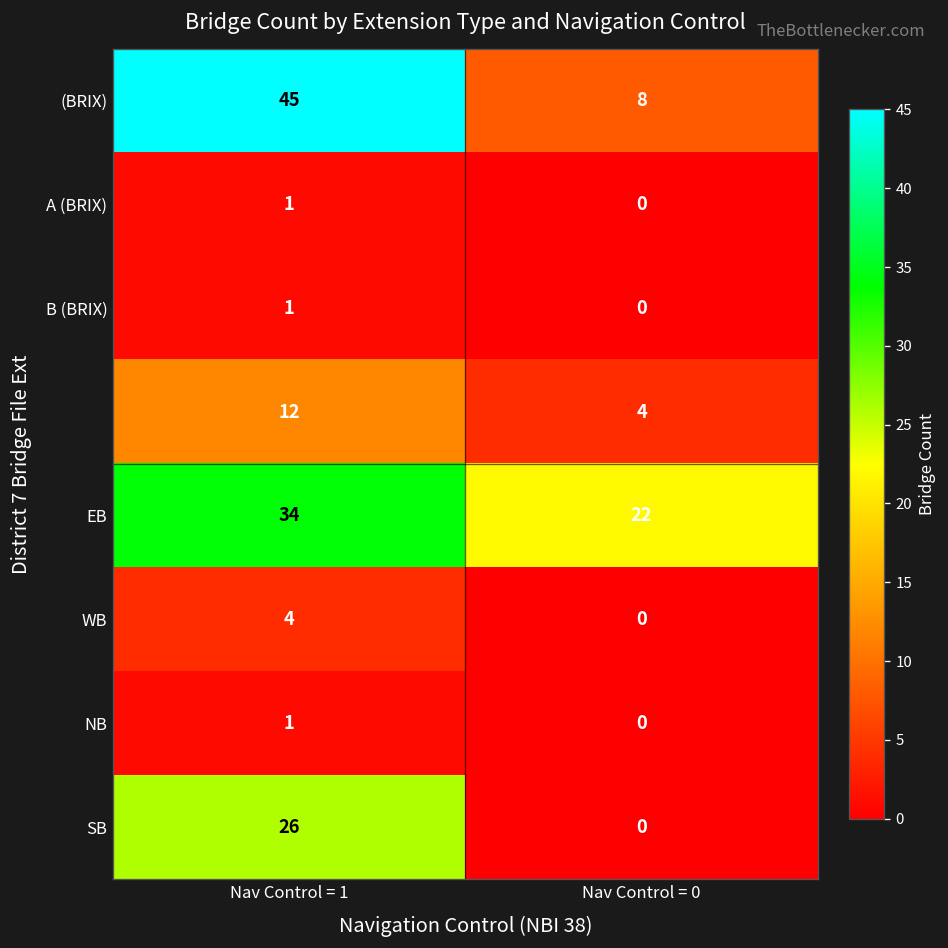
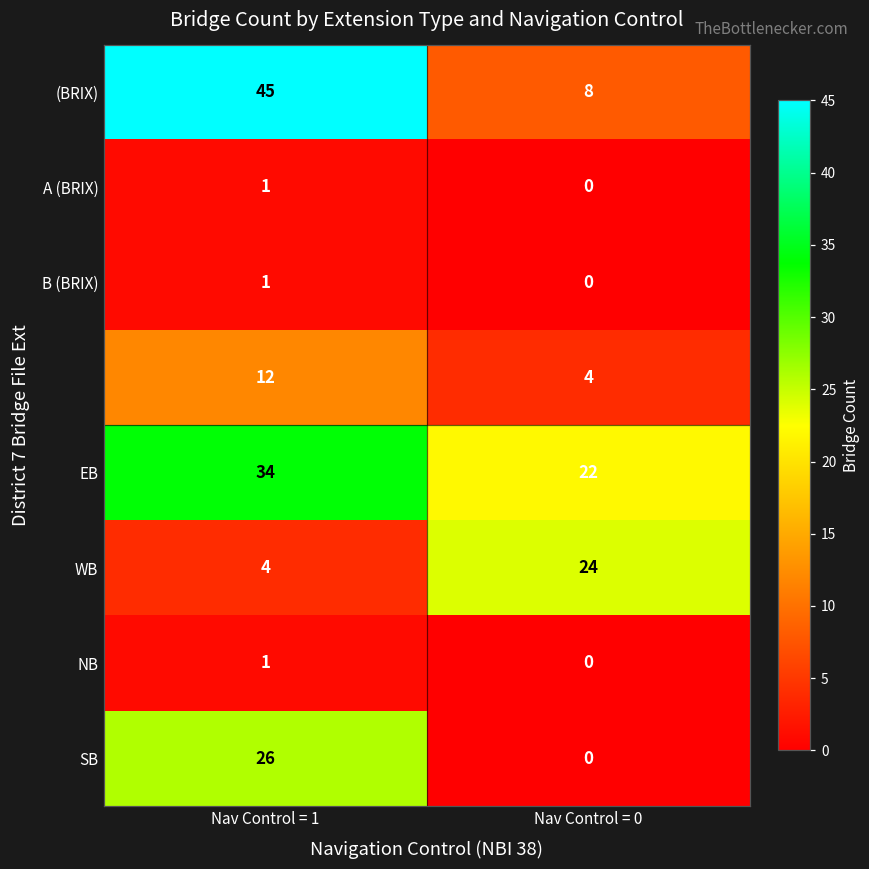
  {
    "(BRIX)": {
      "Nav Control = 1": 45,
      "Nav Control = 0": 8
    },
    "A (BRIX)": {
      "Nav Control = 1": 1,
      "Nav Control = 0": 0
    },
    "B (BRIX)": {
      "Nav Control = 1": 1,
      "Nav Control = 0": 0
    },
    "EB": {
      "Nav Control = 1": 34,
      "Nav Control = 0": 22
    },
    "WB": {
      "Nav Control = 1": 4,
-     "Nav Control = 0": 0
+     "Nav Control = 0": 24
    },
    "NB": {
      "Nav Control = 1": 1,
      "Nav Control = 0": 0
    },
    "SB": {
      "Nav Control = 1": 26,
      "Nav Control = 0": 0
    }
  }
